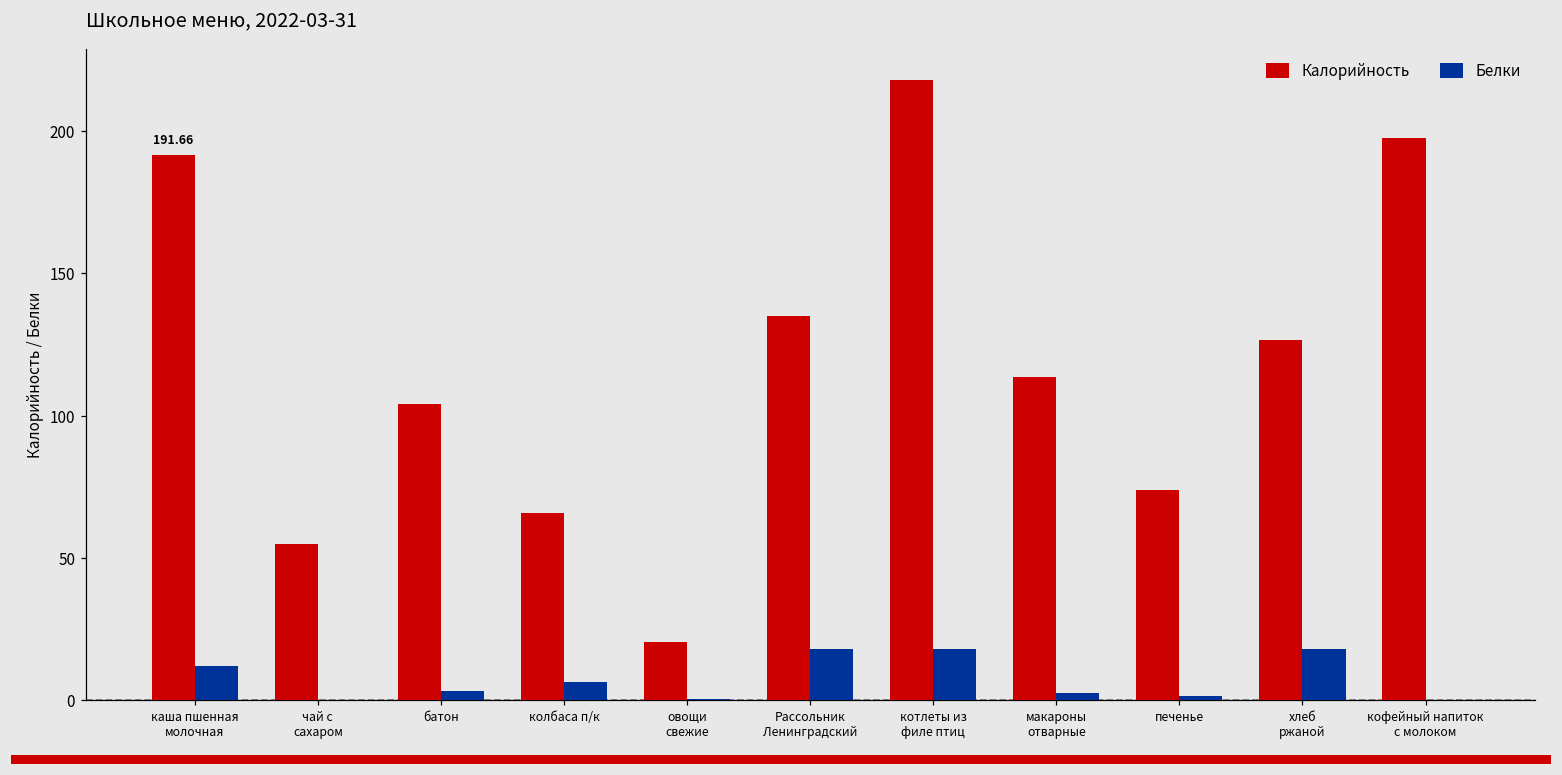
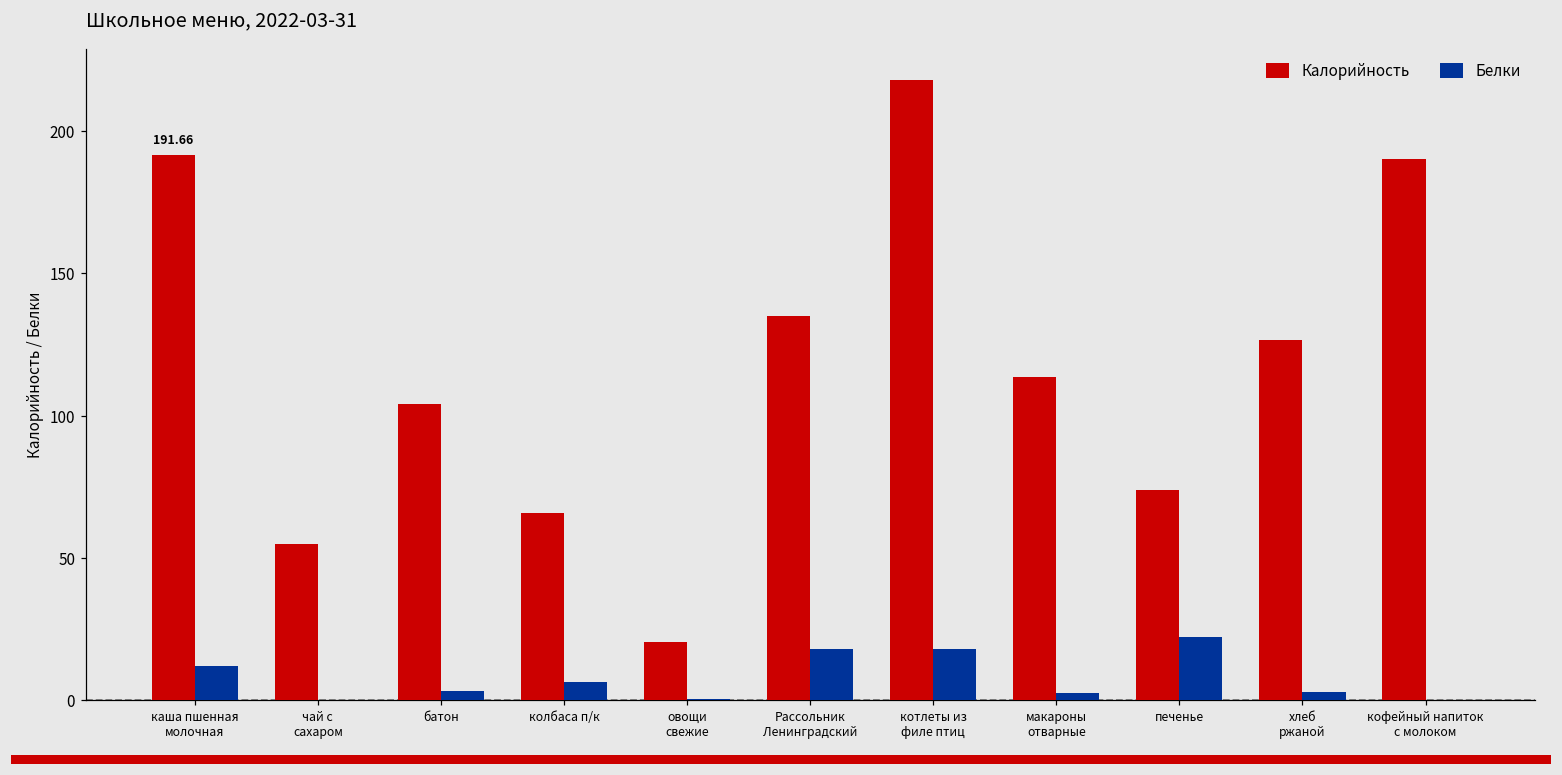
  {
    "Калорийность": {
      "чай с сахаром": 55,
      "батон": 104,
      "колбаса п/к": 66,
      "овощи свежие": 21,
      "Рассольник Ленинградский": 135,
      "котлеты из филе птиц": 218,
      "макароны отварные": 114,
      "печенье": 74,
      "хлеб ржаной": 126,
-     "кофейный напиток с молоком": 197
+     "кофейный напиток с молоком": 190
    },
    "Белки": {
      "каша пшенная молочная": 12,
      "батон": 3,
      "колбаса п/к": 6,
      "Рассольник Ленинградский": 18,
      "котлеты из филе птиц": 18,
      "макароны отварные": 3,
-     "печенье": 2,
-     "хлеб ржаной": 18,
+     "печенье": 22,
+     "хлеб ржаной": 3,
      "кофейный напиток с молоком": 0
    }
  }
